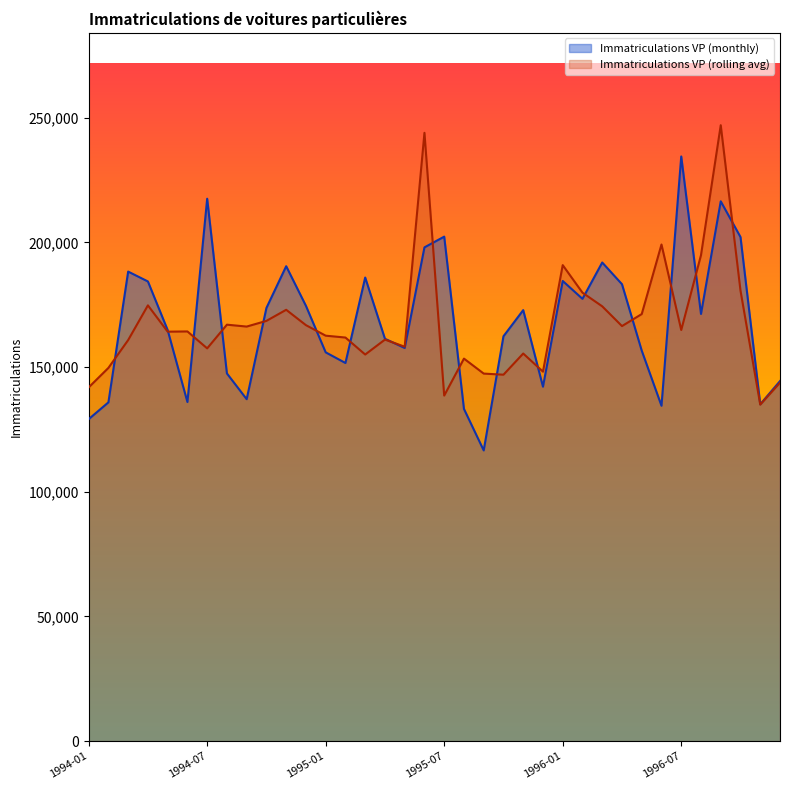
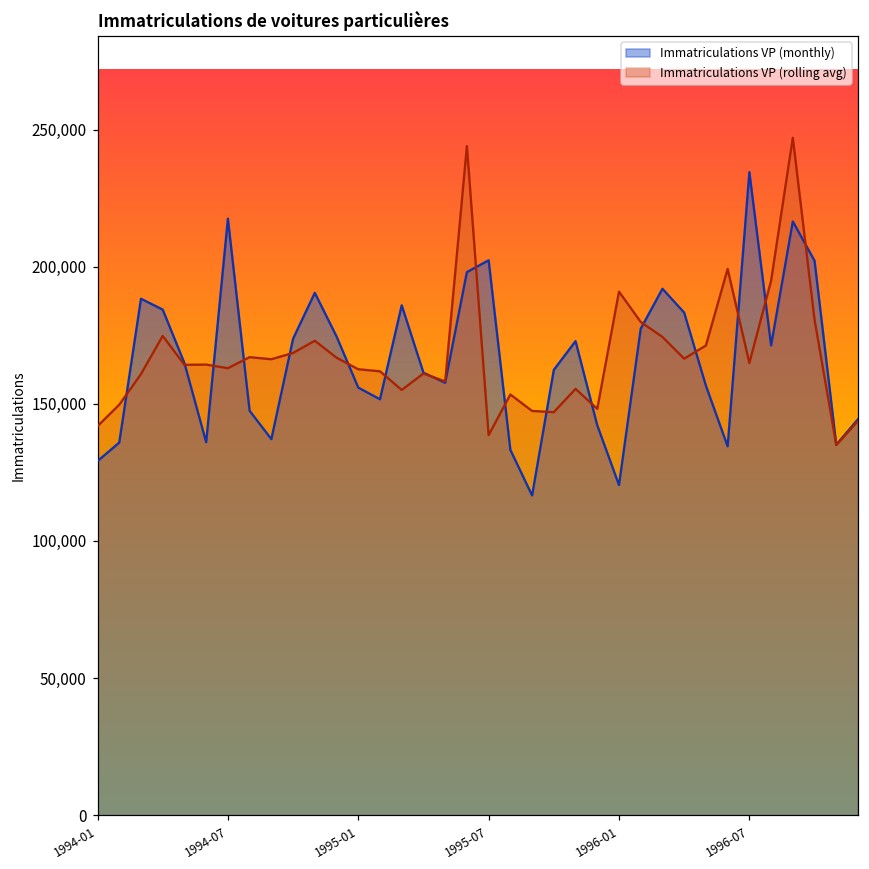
  {
    "Immatriculations VP (monthly)": {
      "1994-01": "129,000",
      "1994-07": "218,000",
      "1995-01": "156,000",
      "1995-07": "202,000",
-     "1996-01": "185,000",
+     "1996-01": "120,000",
      "1996-07": "234,000"
    },
    "Immatriculations VP (rolling avg)": {
      "1994-01": "142,000",
-     "1994-07": "158,000",
+     "1994-07": "163,000",
      "1995-01": "163,000",
      "1995-07": "139,000",
      "1996-01": "191,000",
      "1996-07": "165,000"
    }
  }
